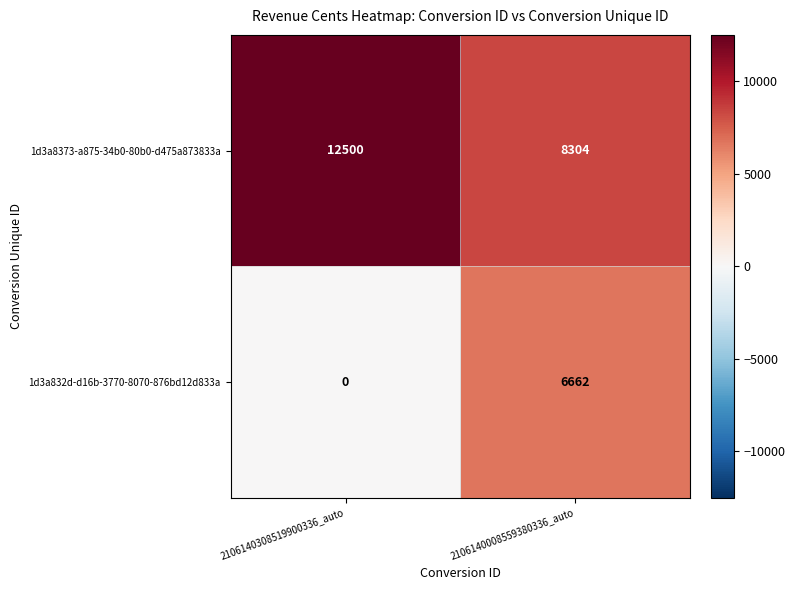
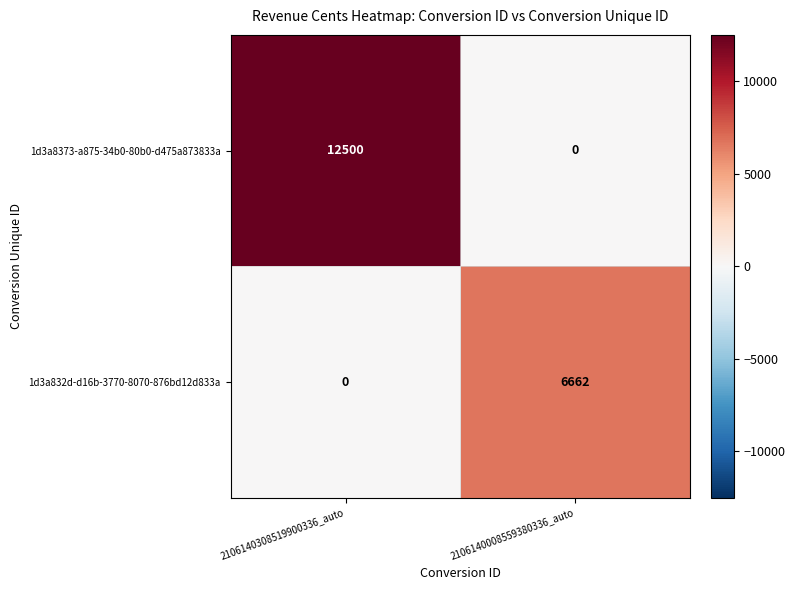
  {
    "1d3a8373-a875-34b0-80b0-d475a873833a": {
      "2106140308519900336_auto": 12500,
-     "2106140008559380336_auto": 8304
+     "2106140008559380336_auto": 0
    },
    "1d3a832d-d16b-3770-8070-876bd12d833a": {
      "2106140308519900336_auto": 0,
      "2106140008559380336_auto": 6662
    }
  }
